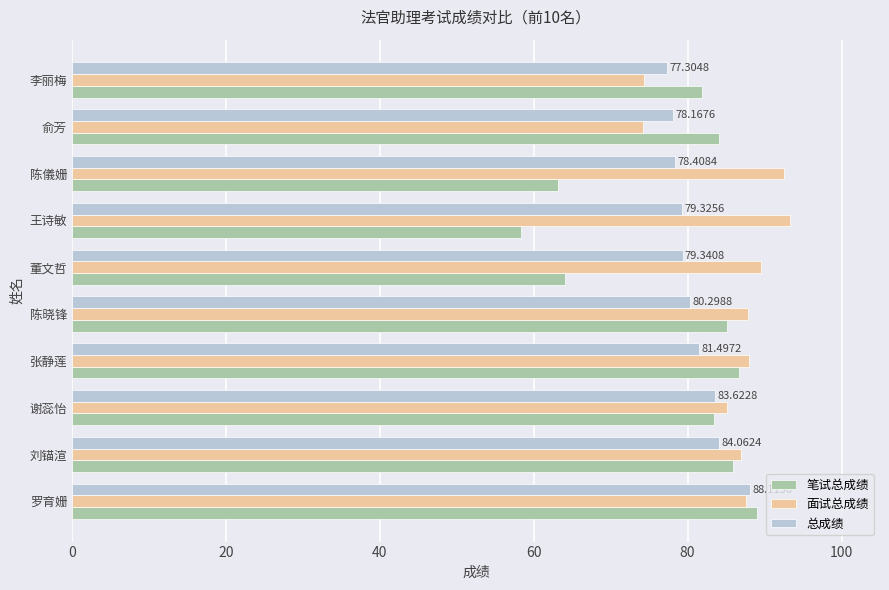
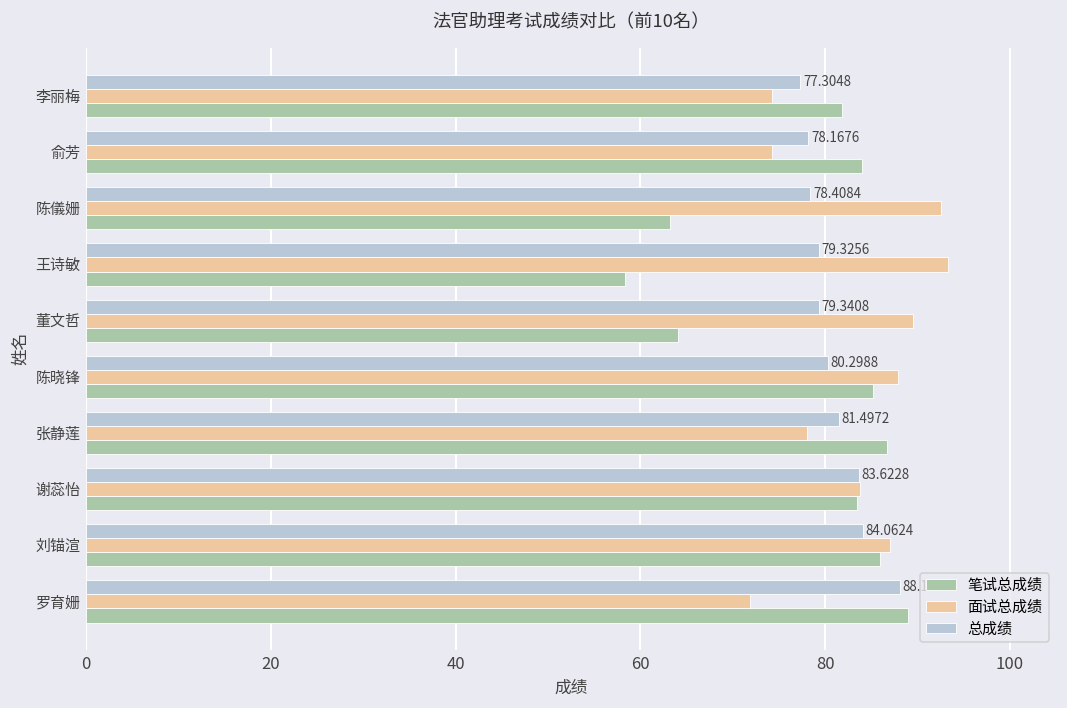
  {
    "面试总成绩": {
      "李丽梅": 74,
      "俞芳": 74,
      "陈儀姗": 93,
      "王诗敏": 93,
      "董文哲": 90,
      "陈晓锋": 88,
-     "张静莲": 88,
-     "谢蕊怡": 85,
+     "张静莲": 78,
+     "谢蕊怡": 84,
      "刘锚渲": 87,
-     "罗育姗": 88
+     "罗育姗": 72
    }
  }
